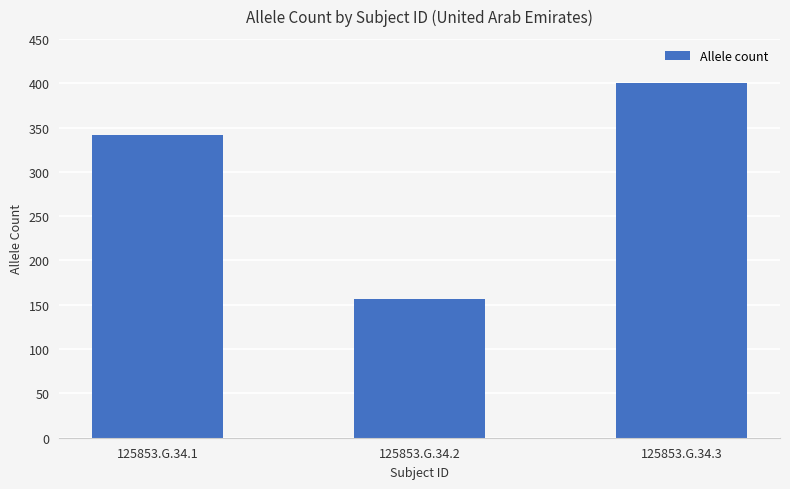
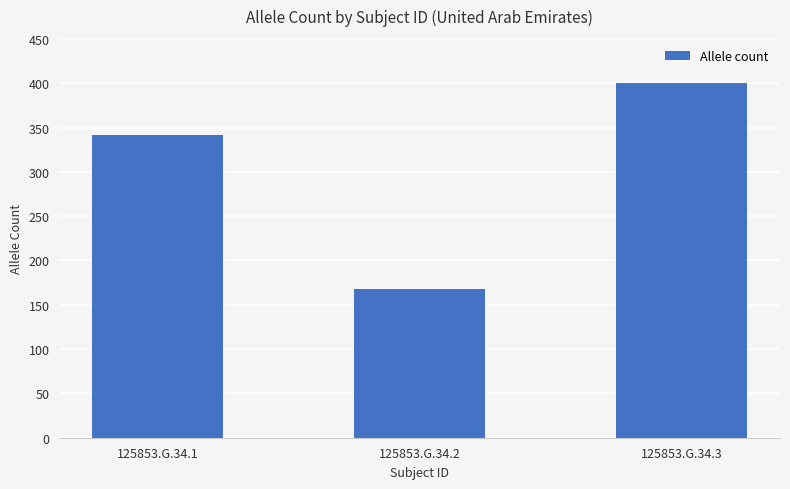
  {
    "125853.G.34.1": 340,
-   "125853.G.34.2": 160,
+   "125853.G.34.2": 170,
    "125853.G.34.3": 400
  }
